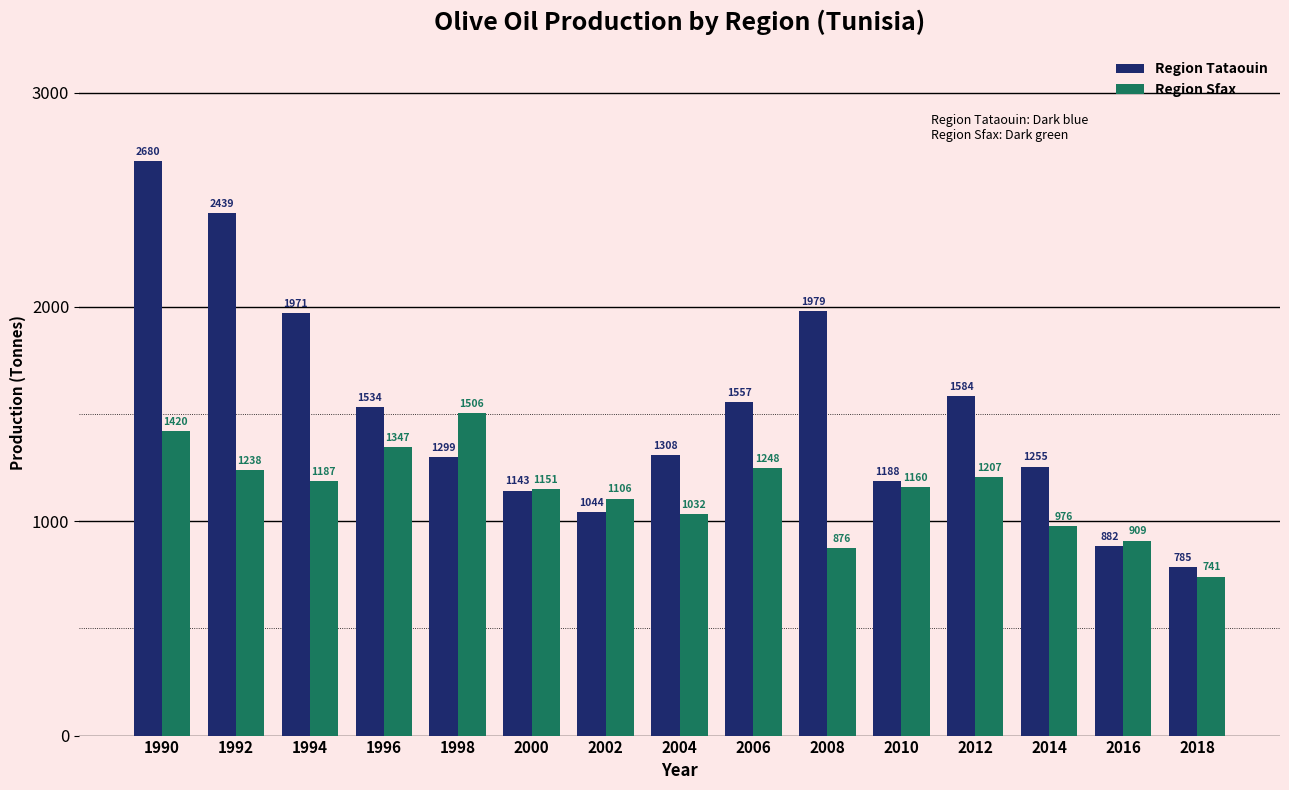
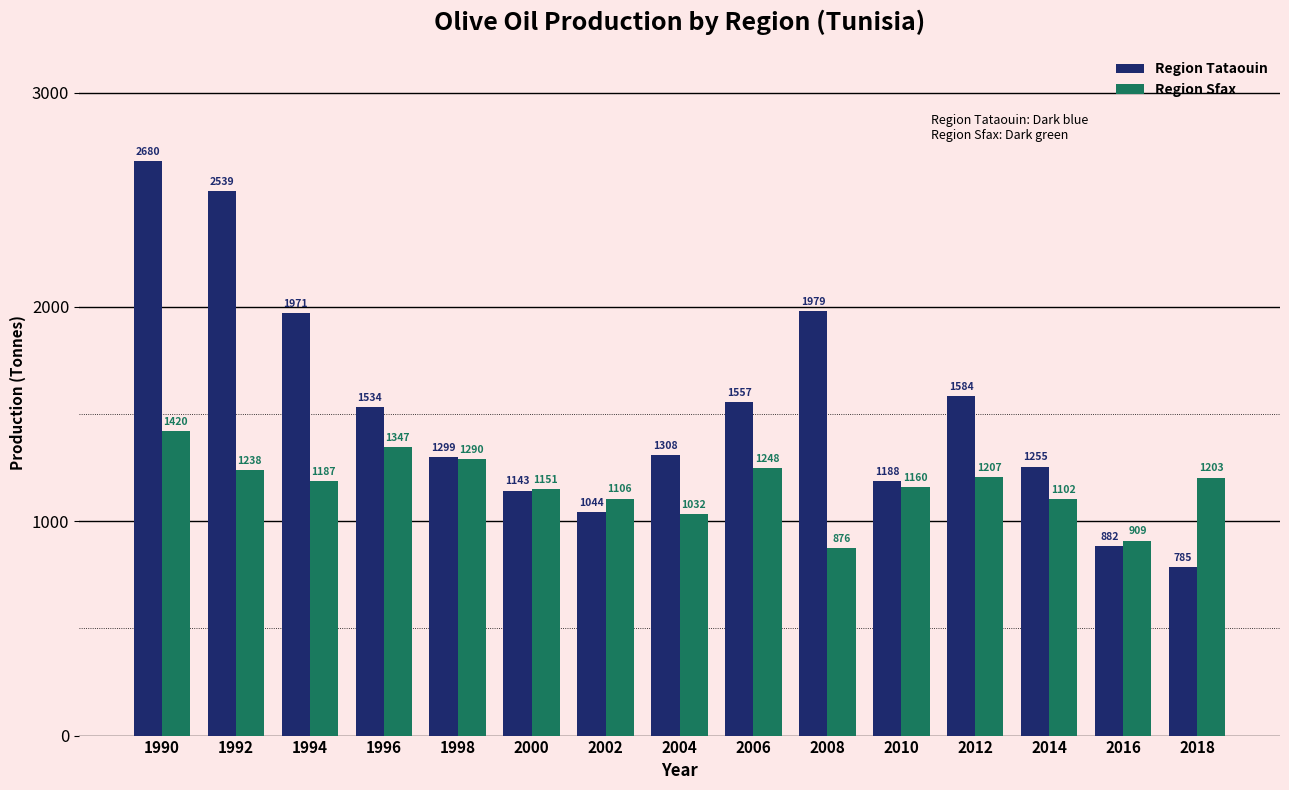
  {
    "Region Tataouin": {
      "1990": 2680,
-     "1992": 2439,
+     "1992": 2539,
      "1994": 1971,
      "1996": 1534,
      "1998": 1299,
      "2000": 1143,
      "2002": 1044,
      "2004": 1308,
      "2006": 1557,
      "2008": 1979,
      "2010": 1188,
      "2012": 1584,
      "2014": 1255,
      "2016": 882,
      "2018": 785
    },
    "Region Sfax": {
      "1990": 1420,
      "1992": 1238,
      "1994": 1187,
      "1996": 1347,
-     "1998": 1506,
+     "1998": 1290,
      "2000": 1151,
      "2002": 1106,
      "2004": 1032,
      "2006": 1248,
      "2008": 876,
      "2010": 1160,
      "2012": 1207,
-     "2014": 976,
+     "2014": 1102,
      "2016": 909,
-     "2018": 741
+     "2018": 1203
    }
  }
